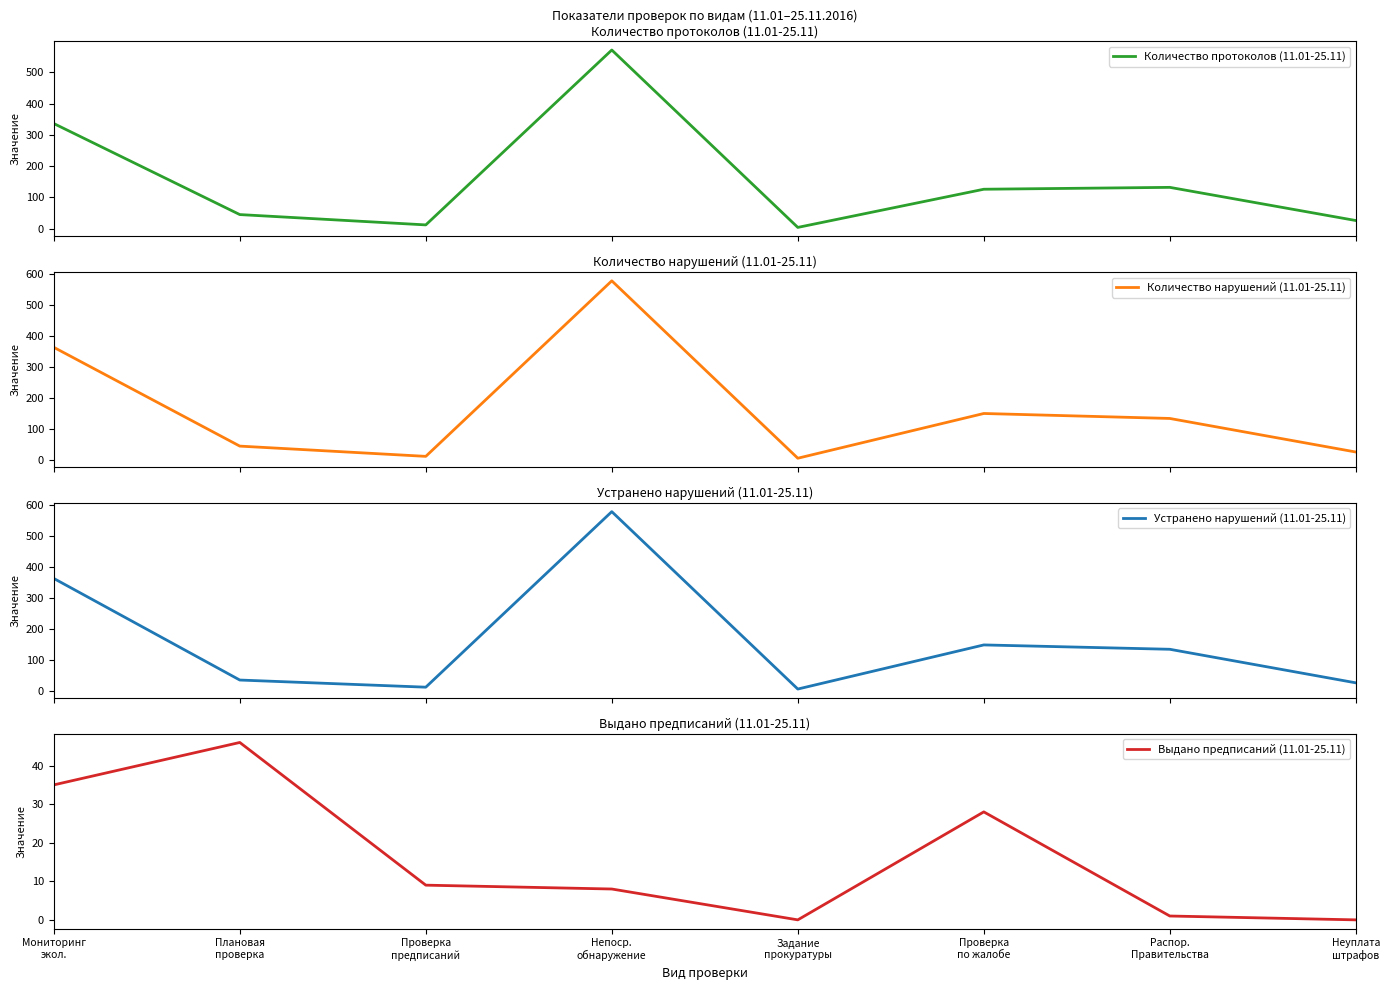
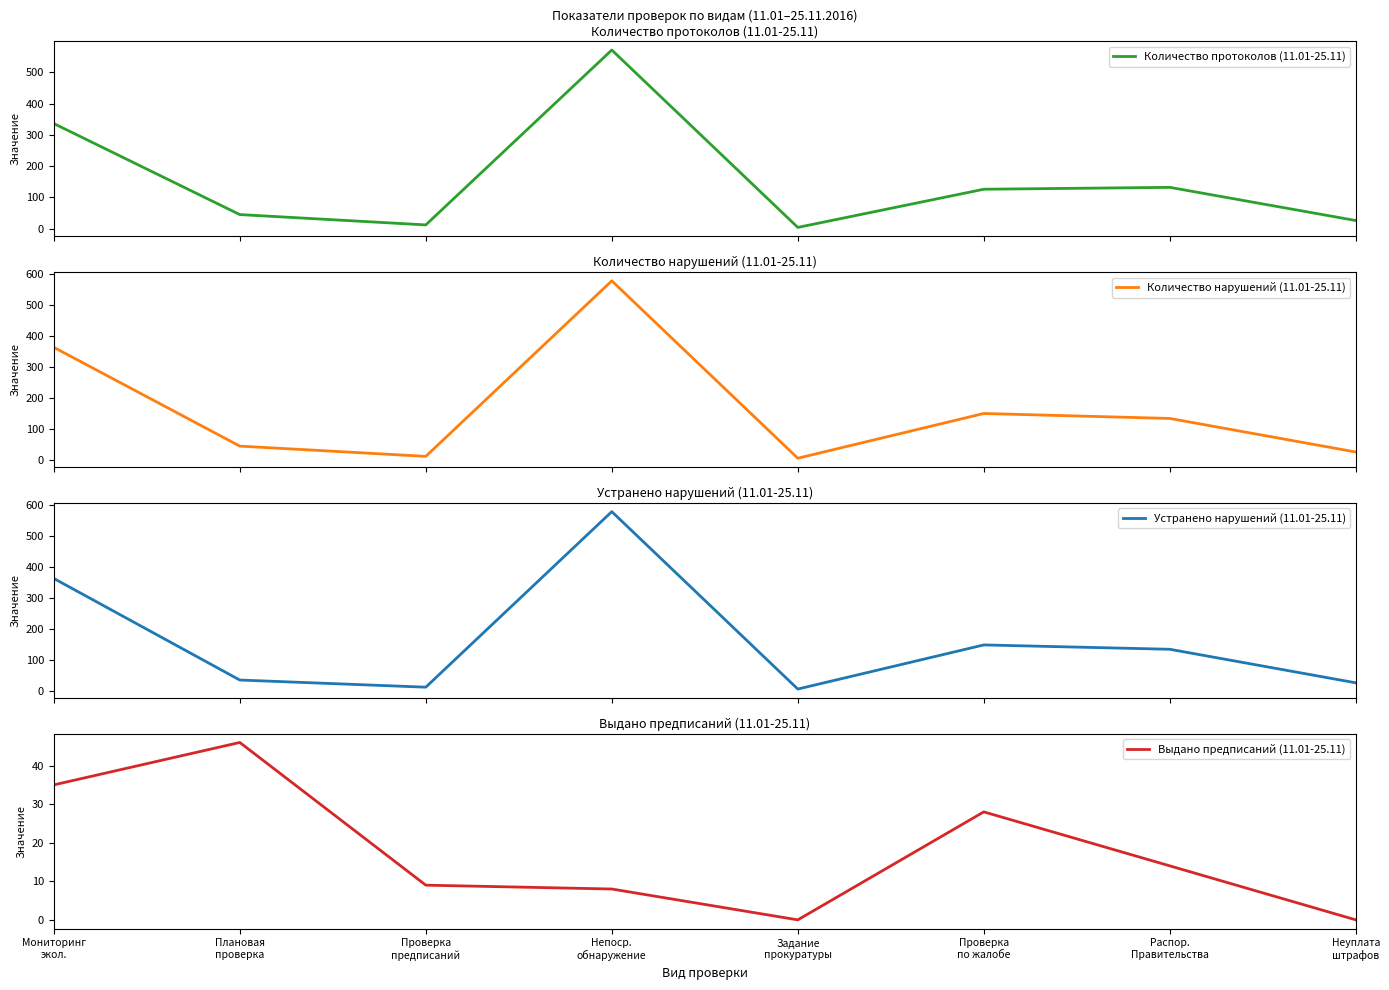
  {
    "Выдано предписаний (11.01-25.11)": {
      "Мониторинг экол.": 35,
      "Плановая проверка": 46,
      "Проверка предписаний": 9,
      "Непоср. обнаружение": 8,
      "Задание прокуратуры": 0,
      "Проверка по жалобе": 28,
-     "Распор. Правительства": 1,
+     "Распор. Правительства": 14,
      "Неуплата штрафов": 0
    }
  }
